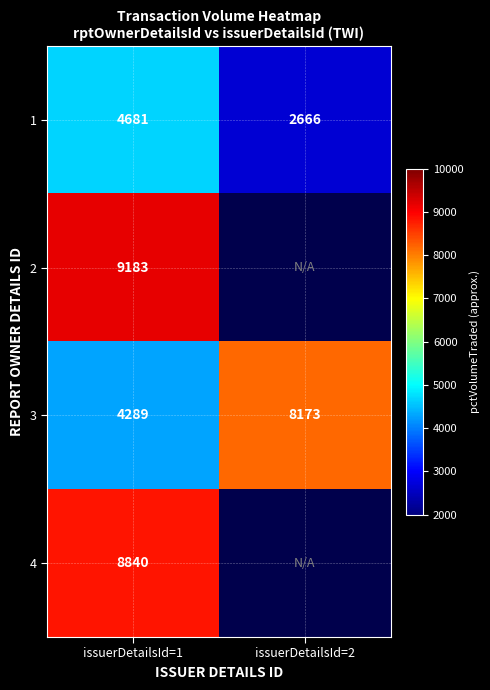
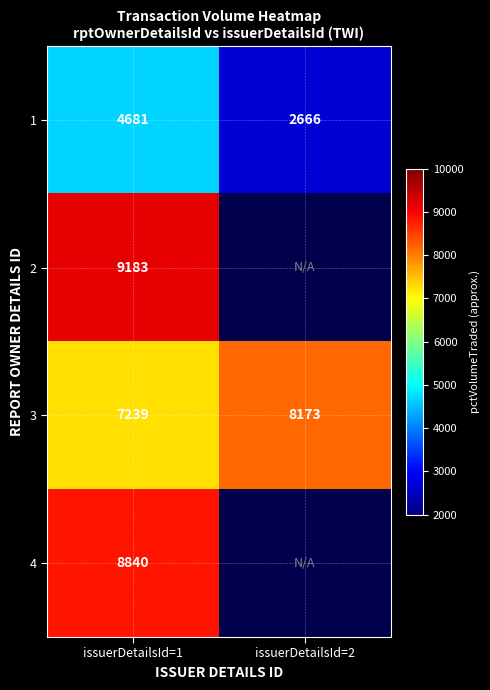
  {
    "1": {
      "issuerDetailsId=1": 4681,
      "issuerDetailsId=2": 2666
    },
    "2": {
      "issuerDetailsId=1": 9183
    },
    "3": {
-     "issuerDetailsId=1": 4289,
+     "issuerDetailsId=1": 7239,
      "issuerDetailsId=2": 8173
    },
    "4": {
      "issuerDetailsId=1": 8840
    }
  }
